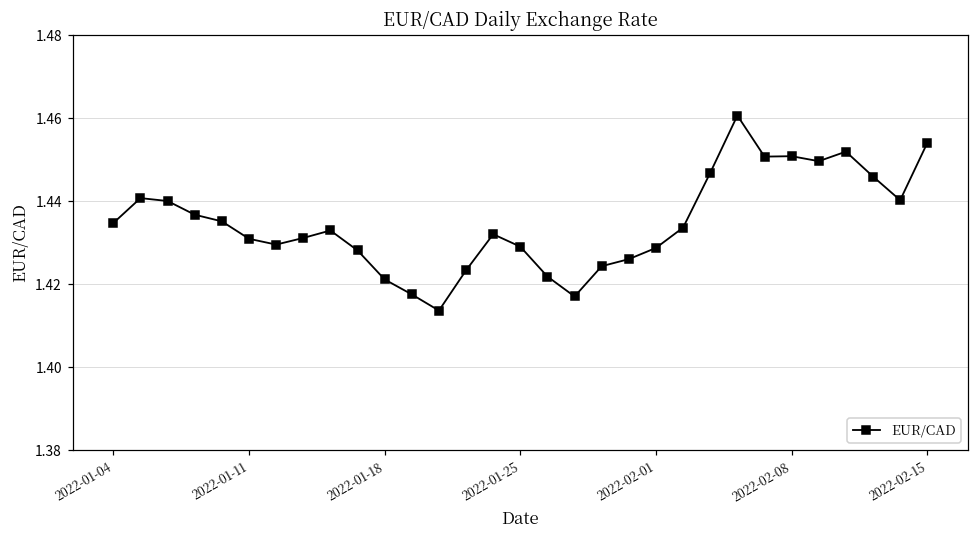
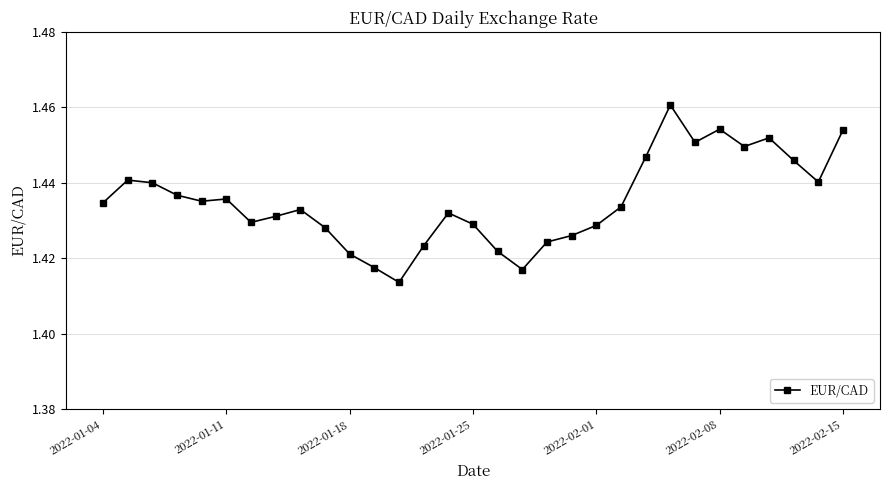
  {
    "2022-01-04": 1.435,
-   "2022-01-11": 1.431,
+   "2022-01-11": 1.436,
    "2022-01-18": 1.421,
    "2022-01-25": 1.429,
    "2022-02-01": 1.429,
-   "2022-02-08": 1.451,
+   "2022-02-08": 1.454,
    "2022-02-15": 1.454
  }
